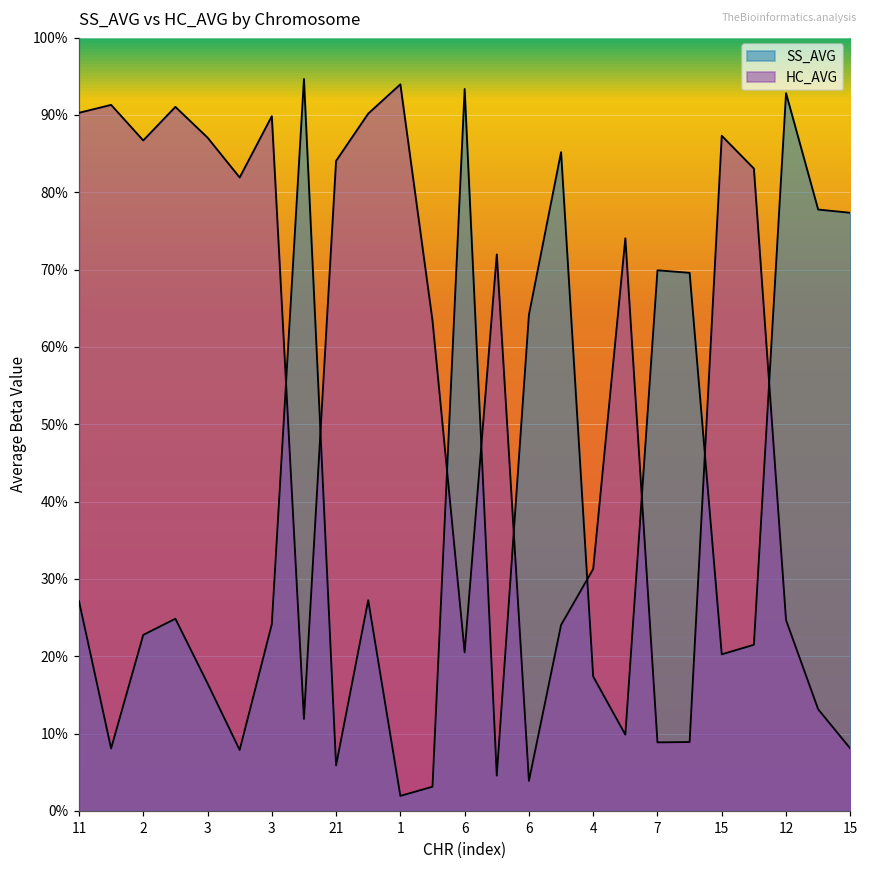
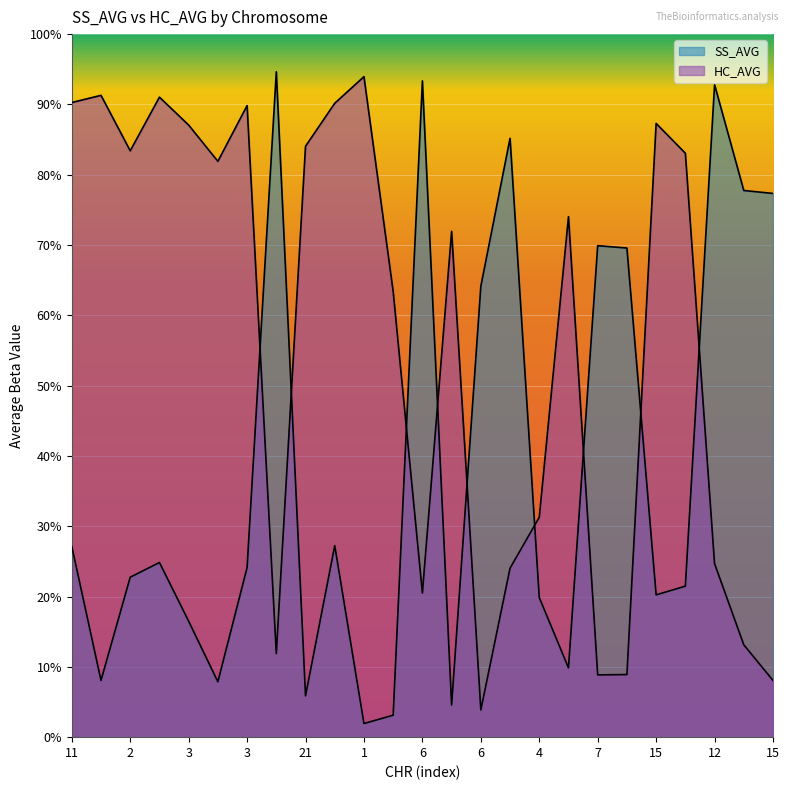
  {
    "SS_AVG": {
      "2": "23%",
-     "4": "17%",
+     "4": "20%",
      "12": "93%"
    },
    "HC_AVG": {
-     "2": "87%",
+     "2": "83%",
      "4": "31%",
      "12": "25%"
    }
  }
